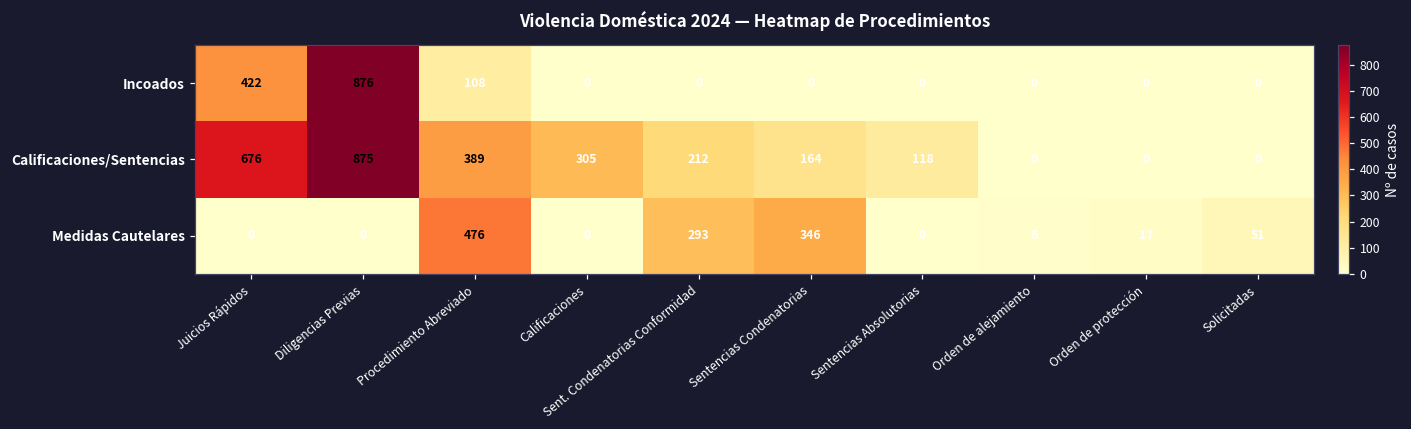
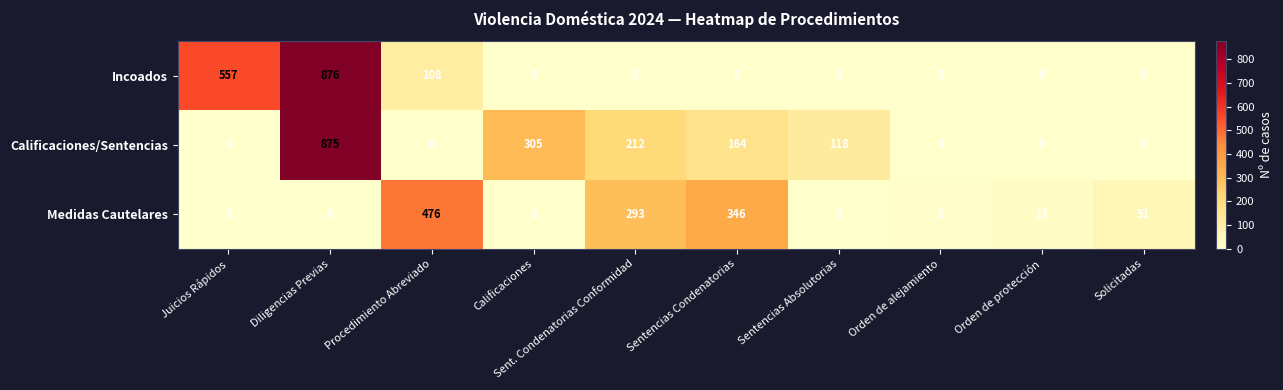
  {
    "Incoados": {
-     "Juicios Rápidos": 422,
+     "Juicios Rápidos": 557,
      "Diligencias Previas": 876,
      "Procedimiento Abreviado": 108,
      "Calificaciones": 0,
      "Sent. Condenatorias Conformidad": 0,
      "Sentencias Condenatorias": 0,
      "Sentencias Absolutorias": 0,
      "Orden de alejamiento": 0,
      "Orden de protección": 0,
      "Solicitadas": 0
    },
    "Calificaciones/Sentencias": {
-     "Juicios Rápidos": 676,
+     "Juicios Rápidos": 0,
      "Diligencias Previas": 875,
-     "Procedimiento Abreviado": 389,
+     "Procedimiento Abreviado": 0,
      "Calificaciones": 305,
      "Sent. Condenatorias Conformidad": 212,
      "Sentencias Condenatorias": 164,
      "Sentencias Absolutorias": 118,
      "Orden de alejamiento": 0,
      "Orden de protección": 0,
      "Solicitadas": 0
    },
    "Medidas Cautelares": {
      "Juicios Rápidos": 0,
      "Diligencias Previas": 0,
      "Procedimiento Abreviado": 476,
      "Calificaciones": 0,
      "Sent. Condenatorias Conformidad": 293,
      "Sentencias Condenatorias": 346,
      "Sentencias Absolutorias": 0,
      "Orden de alejamiento": 6,
      "Orden de protección": 17,
      "Solicitadas": 51
    }
  }
